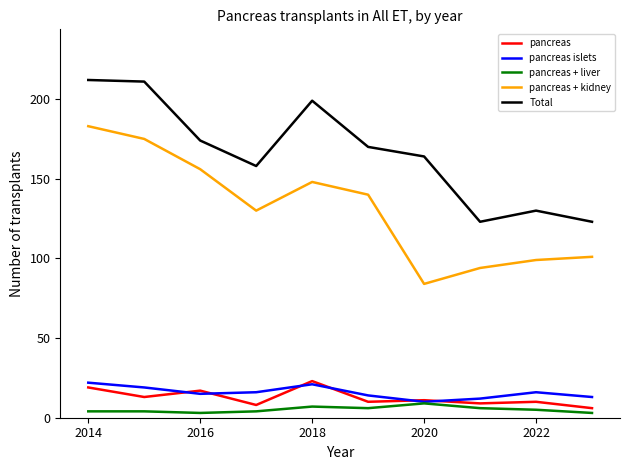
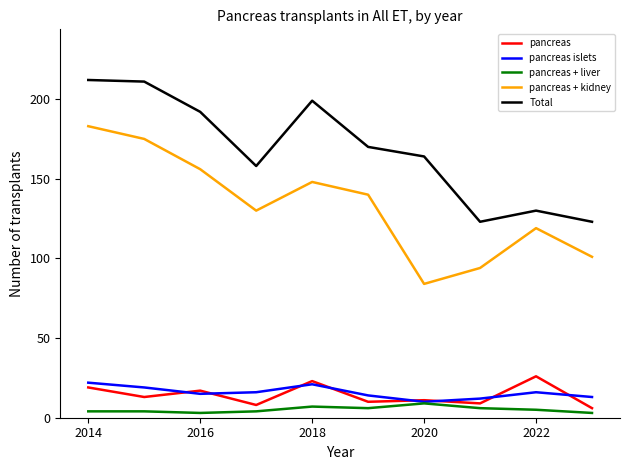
  {
    "pancreas": {
      "2014": 19,
      "2016": 17,
      "2018": 23,
-     "2022": 10
+     "2022": 26
    },
    "pancreas islets": {
      "2014": 22,
      "2016": 15,
      "2018": 21,
      "2022": 16
    },
    "pancreas + liver": {
      "2014": 4,
      "2016": 3,
      "2018": 7,
      "2022": 5
    },
    "pancreas + kidney": {
      "2014": 183,
      "2016": 156,
      "2018": 148,
      "2020": 84,
-     "2022": 99
+     "2022": 119
    },
    "Total": {
      "2014": 212,
-     "2016": 174,
+     "2016": 192,
      "2018": 199,
      "2020": 164,
      "2022": 130
    }
  }
